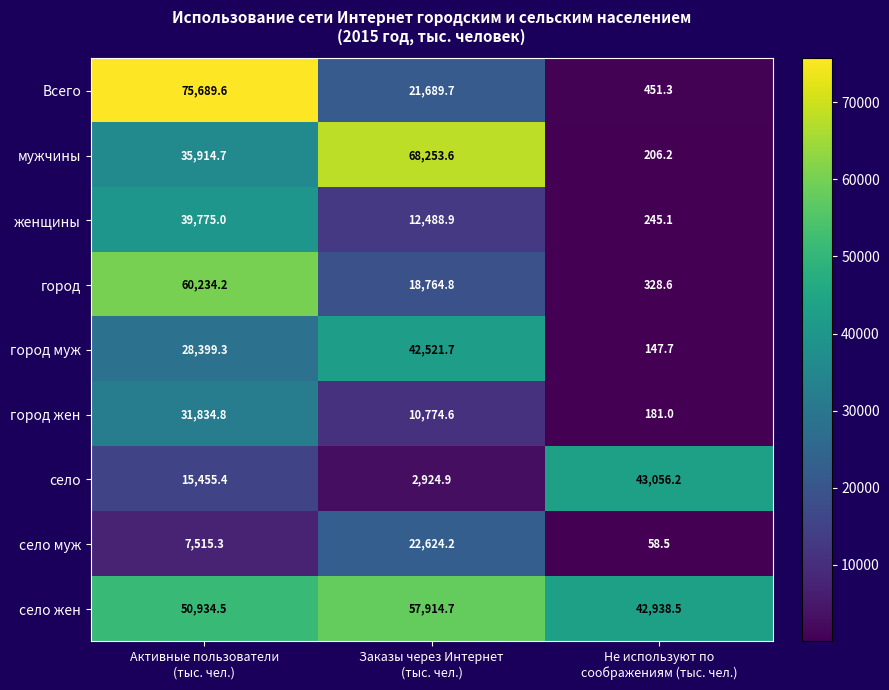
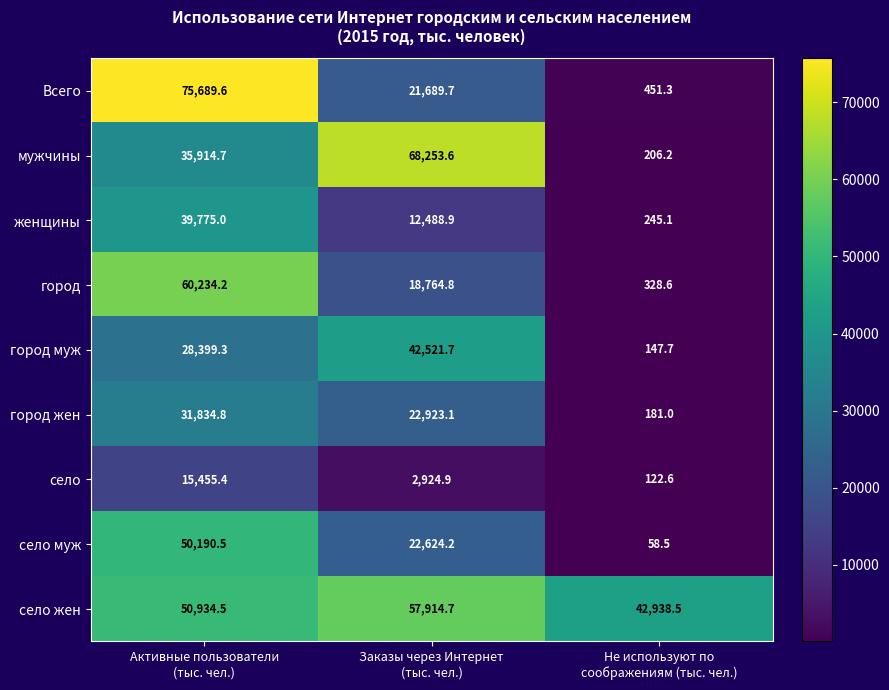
  {
    "Всего": {
      "Активные пользователи (тыс. чел.)": "75,689.6",
      "Заказы через Интернет (тыс. чел.)": "21,689.7",
      "Не используют по соображениям (тыс. чел.)": "451.3"
    },
    "мужчины": {
      "Активные пользователи (тыс. чел.)": "35,914.7",
      "Заказы через Интернет (тыс. чел.)": "68,253.6",
      "Не используют по соображениям (тыс. чел.)": "206.2"
    },
    "женщины": {
      "Активные пользователи (тыс. чел.)": "39,775.0",
      "Заказы через Интернет (тыс. чел.)": "12,488.9",
      "Не используют по соображениям (тыс. чел.)": "245.1"
    },
    "город": {
      "Активные пользователи (тыс. чел.)": "60,234.2",
      "Заказы через Интернет (тыс. чел.)": "18,764.8",
      "Не используют по соображениям (тыс. чел.)": "328.6"
    },
    "город муж": {
      "Активные пользователи (тыс. чел.)": "28,399.3",
      "Заказы через Интернет (тыс. чел.)": "42,521.7",
      "Не используют по соображениям (тыс. чел.)": "147.7"
    },
    "город жен": {
      "Активные пользователи (тыс. чел.)": "31,834.8",
-     "Заказы через Интернет (тыс. чел.)": "10,774.6",
+     "Заказы через Интернет (тыс. чел.)": "22,923.1",
      "Не используют по соображениям (тыс. чел.)": "181.0"
    },
    "село": {
      "Активные пользователи (тыс. чел.)": "15,455.4",
      "Заказы через Интернет (тыс. чел.)": "2,924.9",
-     "Не используют по соображениям (тыс. чел.)": "43,056.2"
+     "Не используют по соображениям (тыс. чел.)": "122.6"
    },
    "село муж": {
-     "Активные пользователи (тыс. чел.)": "7,515.3",
+     "Активные пользователи (тыс. чел.)": "50,190.5",
      "Заказы через Интернет (тыс. чел.)": "22,624.2",
      "Не используют по соображениям (тыс. чел.)": "58.5"
    },
    "село жен": {
      "Активные пользователи (тыс. чел.)": "50,934.5",
      "Заказы через Интернет (тыс. чел.)": "57,914.7",
      "Не используют по соображениям (тыс. чел.)": "42,938.5"
    }
  }
